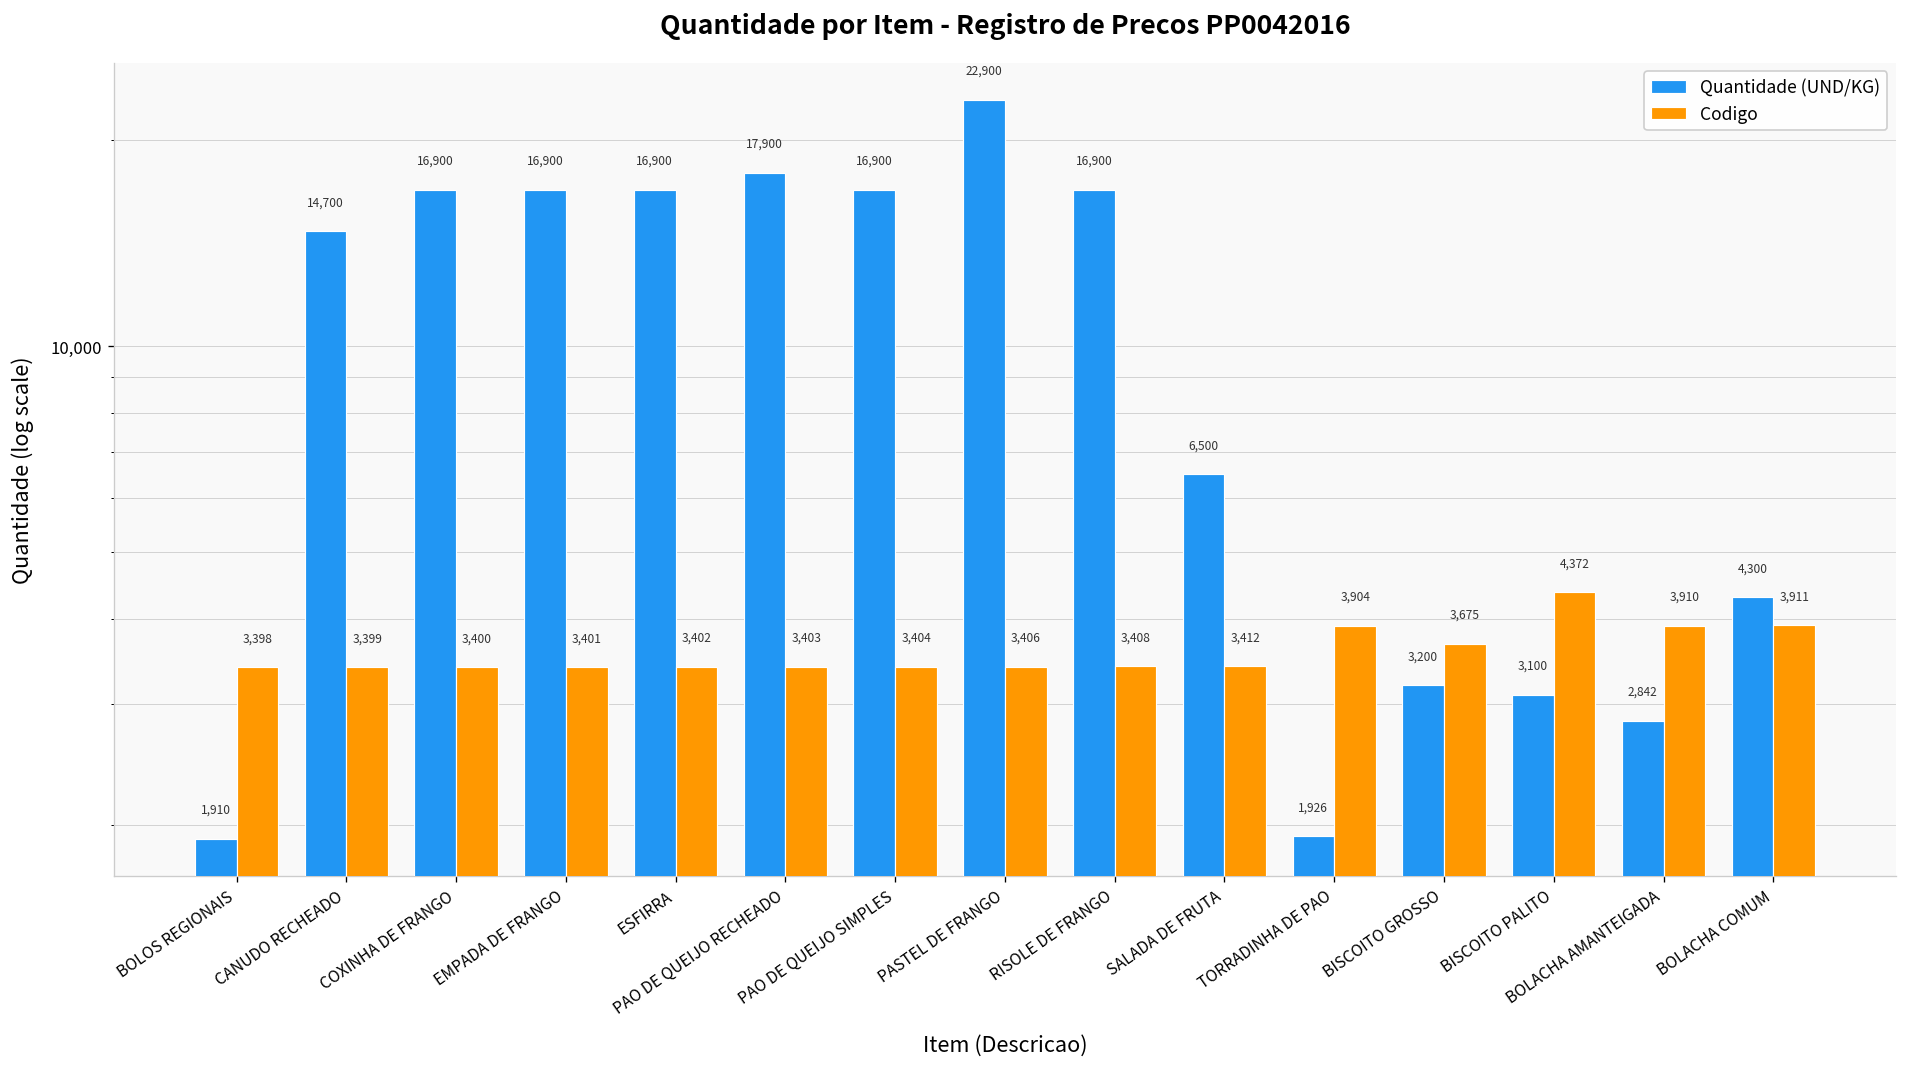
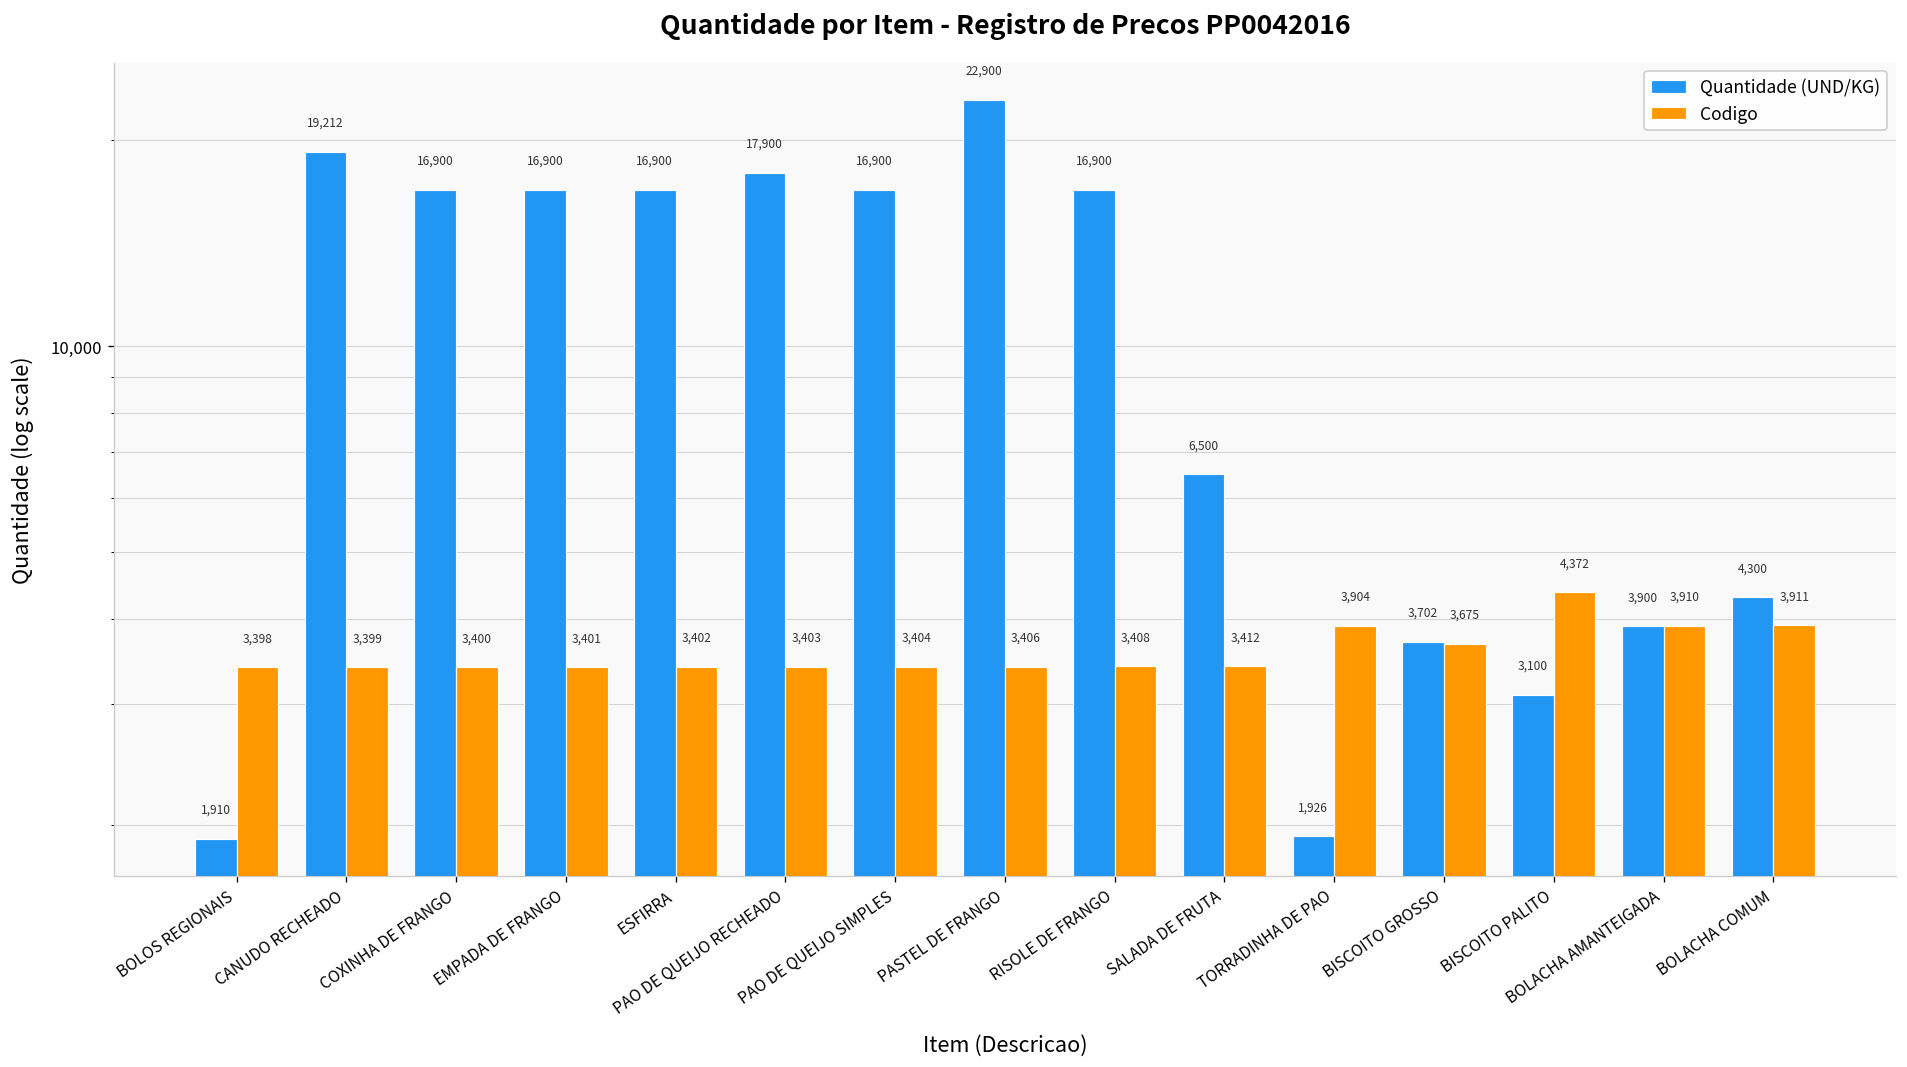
  {
    "Quantidade (UND/KG)": {
      "BOLOS REGIONAIS": "1,910",
-     "CANUDO RECHEADO": "14,700",
+     "CANUDO RECHEADO": "19,212",
      "COXINHA DE FRANGO": "16,900",
      "EMPADA DE FRANGO": "16,900",
      "ESFIRRA": "16,900",
      "PAO DE QUEIJO RECHEADO": "17,900",
      "PAO DE QUEIJO SIMPLES": "16,900",
      "PASTEL DE FRANGO": "22,900",
      "RISOLE DE FRANGO": "16,900",
      "SALADA DE FRUTA": "6,500",
      "TORRADINHA DE PAO": "1,926",
-     "BISCOITO GROSSO": "3,200",
+     "BISCOITO GROSSO": "3,702",
      "BISCOITO PALITO": "3,100",
-     "BOLACHA AMANTEIGADA": "2,842",
+     "BOLACHA AMANTEIGADA": "3,900",
      "BOLACHA COMUM": "4,300"
    },
    "Codigo": {
      "BOLOS REGIONAIS": "3,398",
      "CANUDO RECHEADO": "3,399",
      "COXINHA DE FRANGO": "3,400",
      "EMPADA DE FRANGO": "3,401",
      "ESFIRRA": "3,402",
      "PAO DE QUEIJO RECHEADO": "3,403",
      "PAO DE QUEIJO SIMPLES": "3,404",
      "PASTEL DE FRANGO": "3,406",
      "RISOLE DE FRANGO": "3,408",
      "SALADA DE FRUTA": "3,412",
      "TORRADINHA DE PAO": "3,904",
      "BISCOITO GROSSO": "3,675",
      "BISCOITO PALITO": "4,372",
      "BOLACHA AMANTEIGADA": "3,910",
      "BOLACHA COMUM": "3,911"
    }
  }
